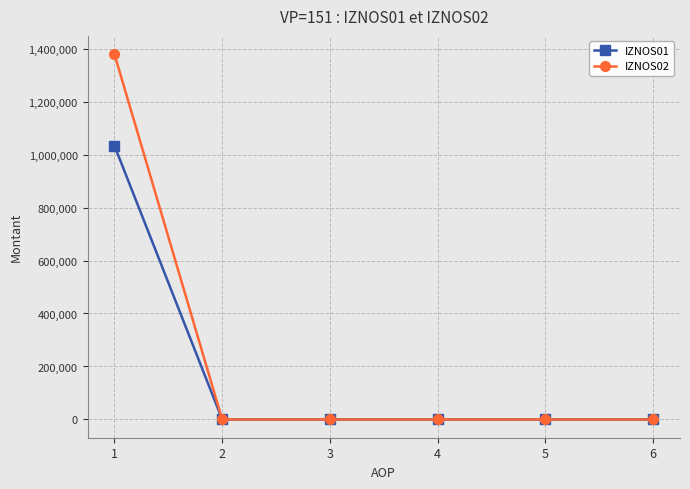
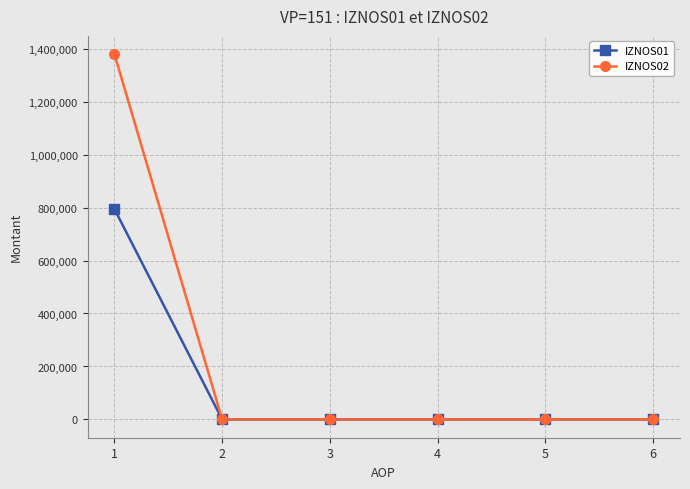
  {
    "IZNOS01": {
-     "1": "1,030,000"
+     "1": "790,000"
    },
    "IZNOS02": {
      "1": "1,380,000"
    }
  }
